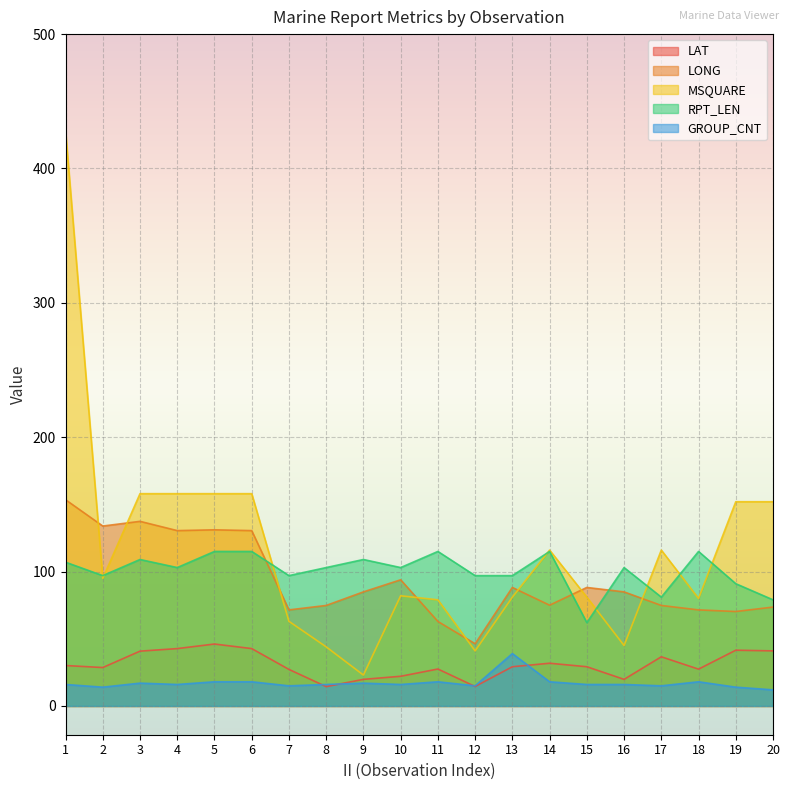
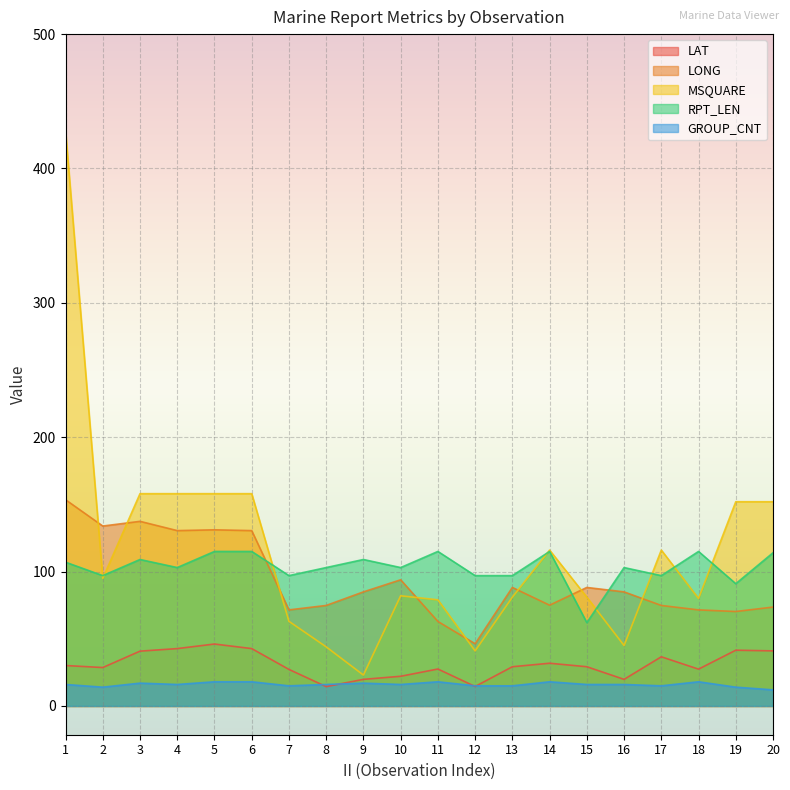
  {
    "MSQUARE": {
      "1": 428,
      "2": 95,
      "3": 158,
      "4": 158,
      "5": 158,
      "6": 158,
      "7": 63,
      "8": 44,
      "9": 23,
      "10": 82,
      "11": 79,
      "12": 41,
      "13": 81,
      "15": 81,
      "16": 45,
      "17": 116,
      "18": 80,
      "19": 152,
      "20": 152
    },
    "RPT_LEN": {
      "1": 107,
      "2": 97,
      "3": 109,
      "4": 103,
      "5": 115,
      "6": 115,
      "7": 97,
      "8": 103,
      "9": 109,
      "10": 103,
      "11": 115,
      "12": 97,
      "13": 97,
      "15": 62,
      "16": 103,
-     "17": 81,
+     "17": 97,
      "18": 115,
      "19": 91,
-     "20": 79
+     "20": 114
    },
    "GROUP_CNT": {
      "1": 16,
      "2": 14,
      "3": 17,
      "4": 16,
      "5": 18,
      "6": 18,
      "7": 15,
      "9": 17,
      "10": 16,
      "11": 18,
-     "13": 39,
+     "13": 15,
      "14": 18,
      "15": 16,
      "16": 16,
      "17": 15,
      "18": 18,
      "19": 14,
      "20": 12
    }
  }
